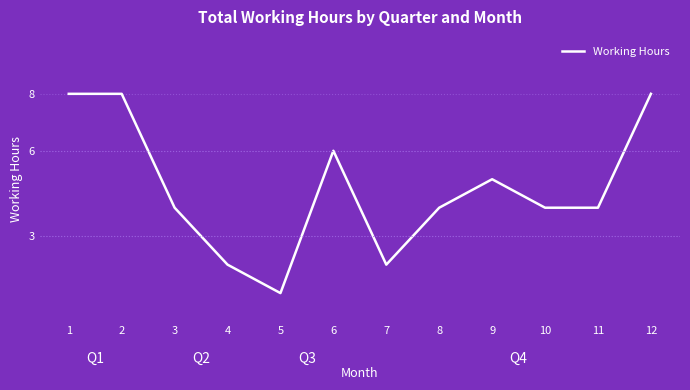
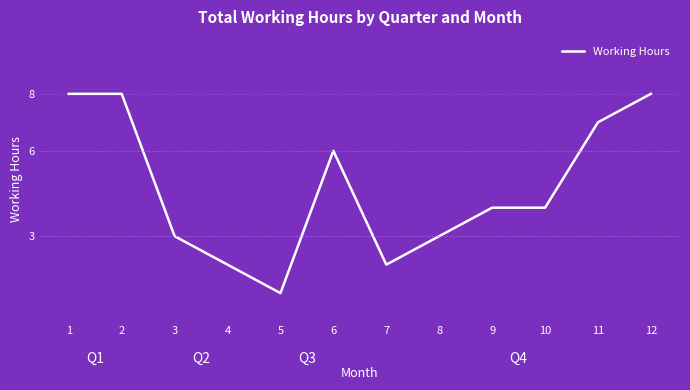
  {
    "1": 8,
    "2": 8,
-   "3": 4,
+   "3": 3,
    "4": 2,
    "5": 1,
    "6": 6,
    "7": 2,
-   "8": 4,
-   "9": 5,
+   "8": 3,
+   "9": 4,
    "10": 4,
-   "11": 4,
+   "11": 7,
    "12": 8
  }
